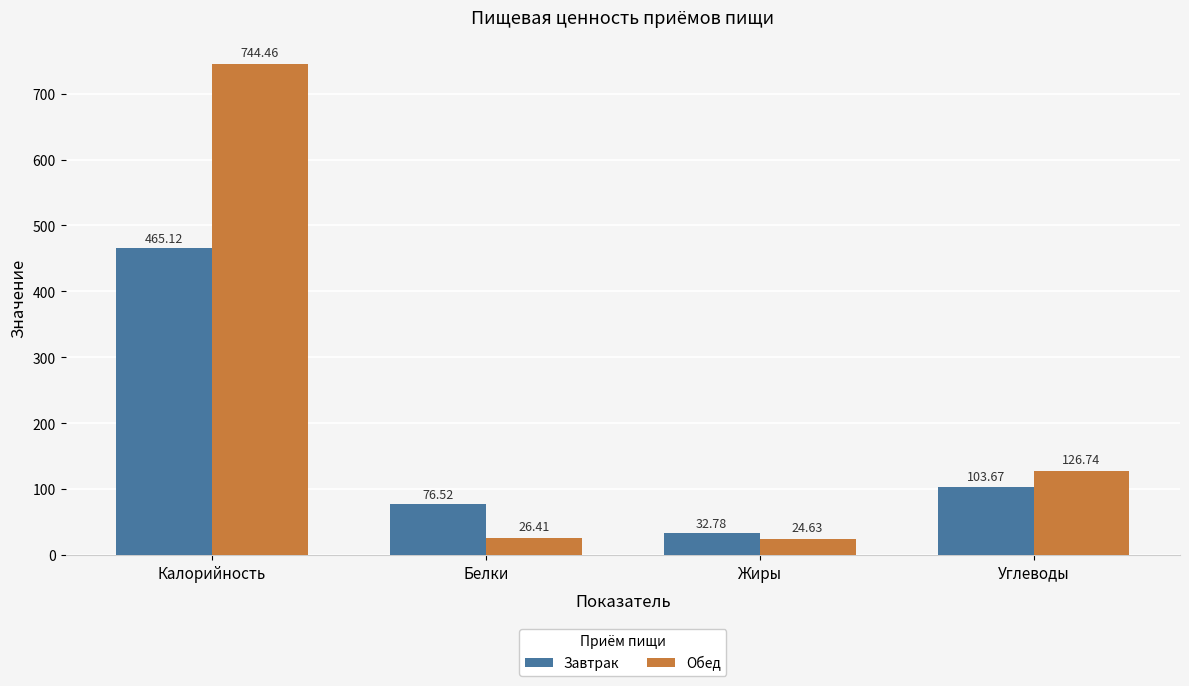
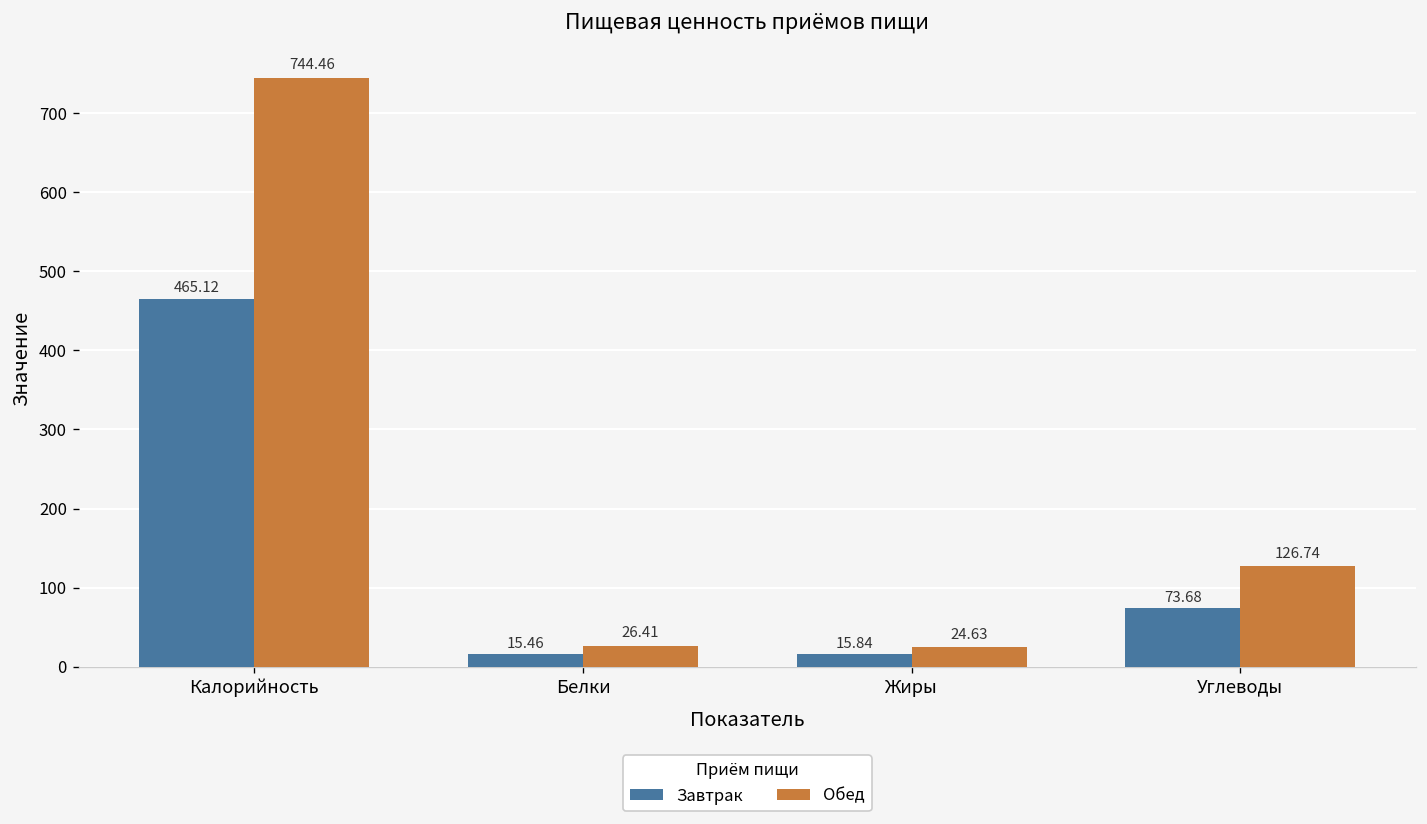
  {
    "Завтрак": {
      "Калорийность": 465.12,
-     "Белки": 76.52,
-     "Жиры": 32.78,
-     "Углеводы": 103.67
+     "Белки": 15.46,
+     "Жиры": 15.84,
+     "Углеводы": 73.68
    },
    "Обед": {
      "Калорийность": 744.46,
      "Белки": 26.41,
      "Жиры": 24.63,
      "Углеводы": 126.74
    }
  }
